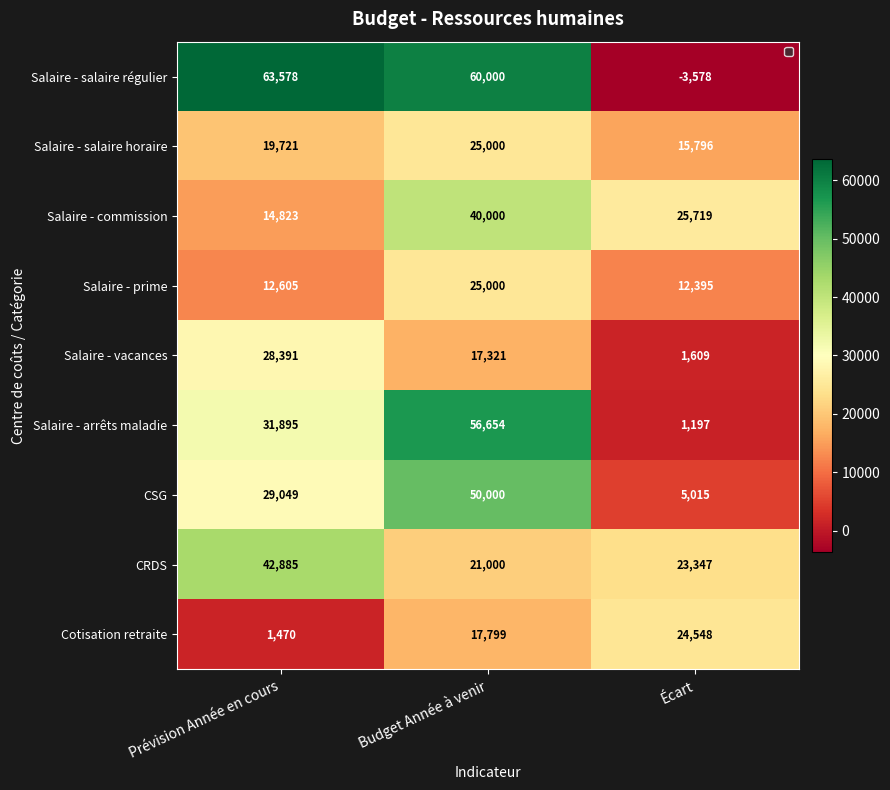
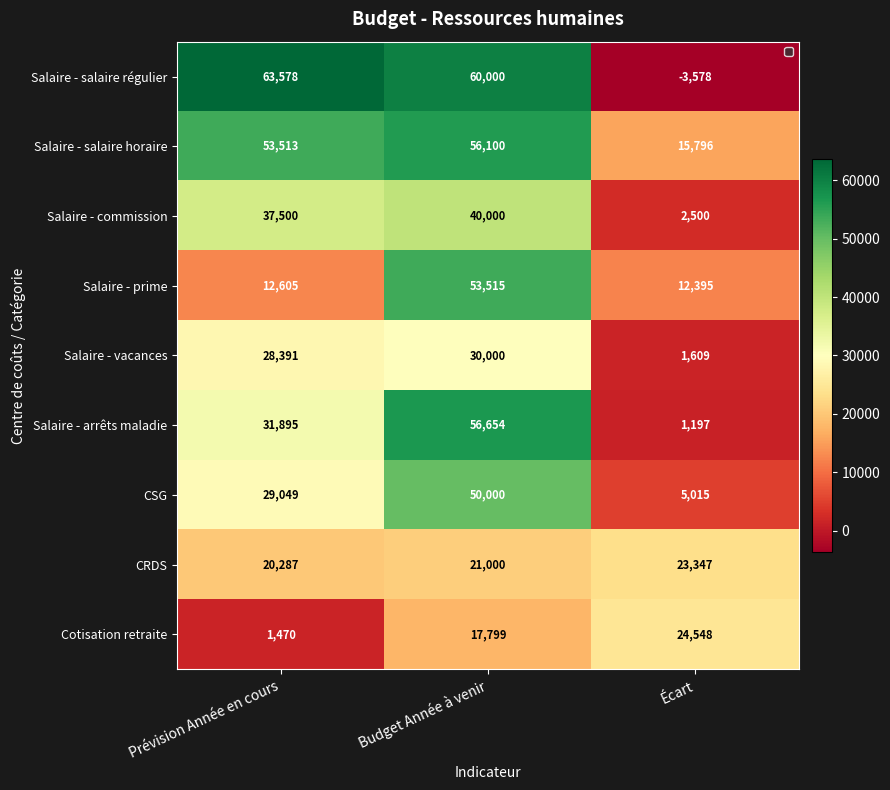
  {
    "Salaire - salaire régulier": {
      "Prévision Année en cours": "63,578",
      "Budget Année à venir": "60,000",
      "Écart": "-3,578"
    },
    "Salaire - salaire horaire": {
-     "Prévision Année en cours": "19,721",
-     "Budget Année à venir": "25,000",
+     "Prévision Année en cours": "53,513",
+     "Budget Année à venir": "56,100",
      "Écart": "15,796"
    },
    "Salaire - commission": {
-     "Prévision Année en cours": "14,823",
+     "Prévision Année en cours": "37,500",
      "Budget Année à venir": "40,000",
-     "Écart": "25,719"
+     "Écart": "2,500"
    },
    "Salaire - prime": {
      "Prévision Année en cours": "12,605",
-     "Budget Année à venir": "25,000",
+     "Budget Année à venir": "53,515",
      "Écart": "12,395"
    },
    "Salaire - vacances": {
      "Prévision Année en cours": "28,391",
-     "Budget Année à venir": "17,321",
+     "Budget Année à venir": "30,000",
      "Écart": "1,609"
    },
    "Salaire - arrêts maladie": {
      "Prévision Année en cours": "31,895",
      "Budget Année à venir": "56,654",
      "Écart": "1,197"
    },
    "CSG": {
      "Prévision Année en cours": "29,049",
      "Budget Année à venir": "50,000",
      "Écart": "5,015"
    },
    "CRDS": {
-     "Prévision Année en cours": "42,885",
+     "Prévision Année en cours": "20,287",
      "Budget Année à venir": "21,000",
      "Écart": "23,347"
    },
    "Cotisation retraite": {
      "Prévision Année en cours": "1,470",
      "Budget Année à venir": "17,799",
      "Écart": "24,548"
    }
  }
